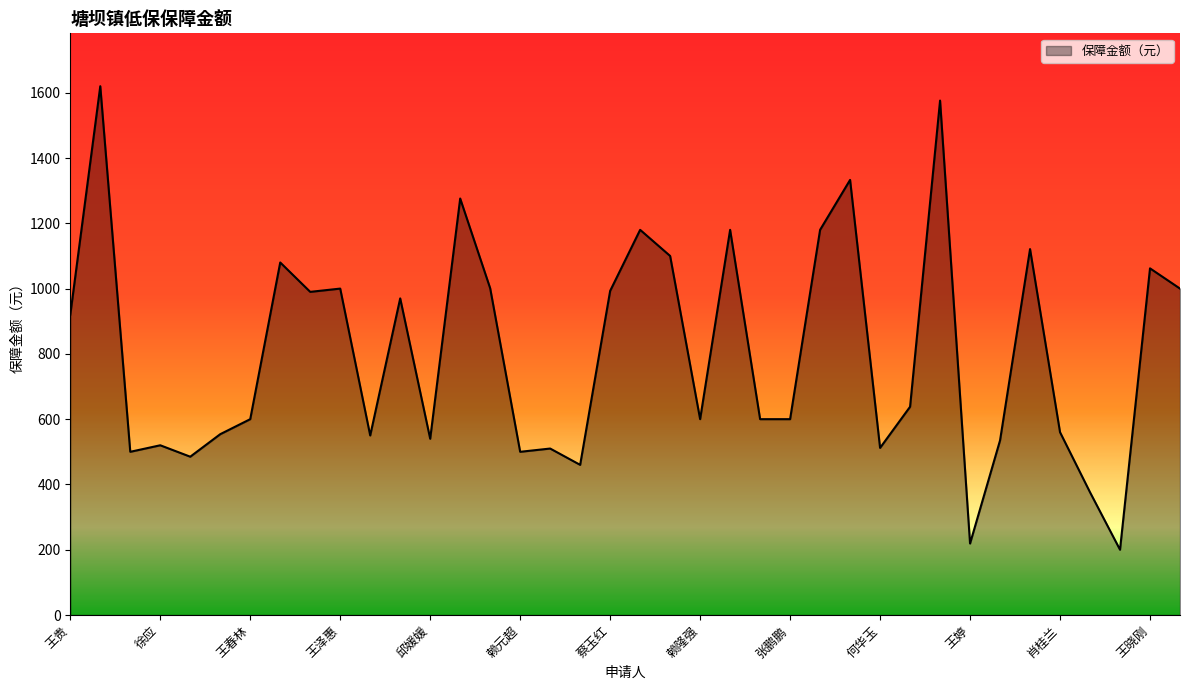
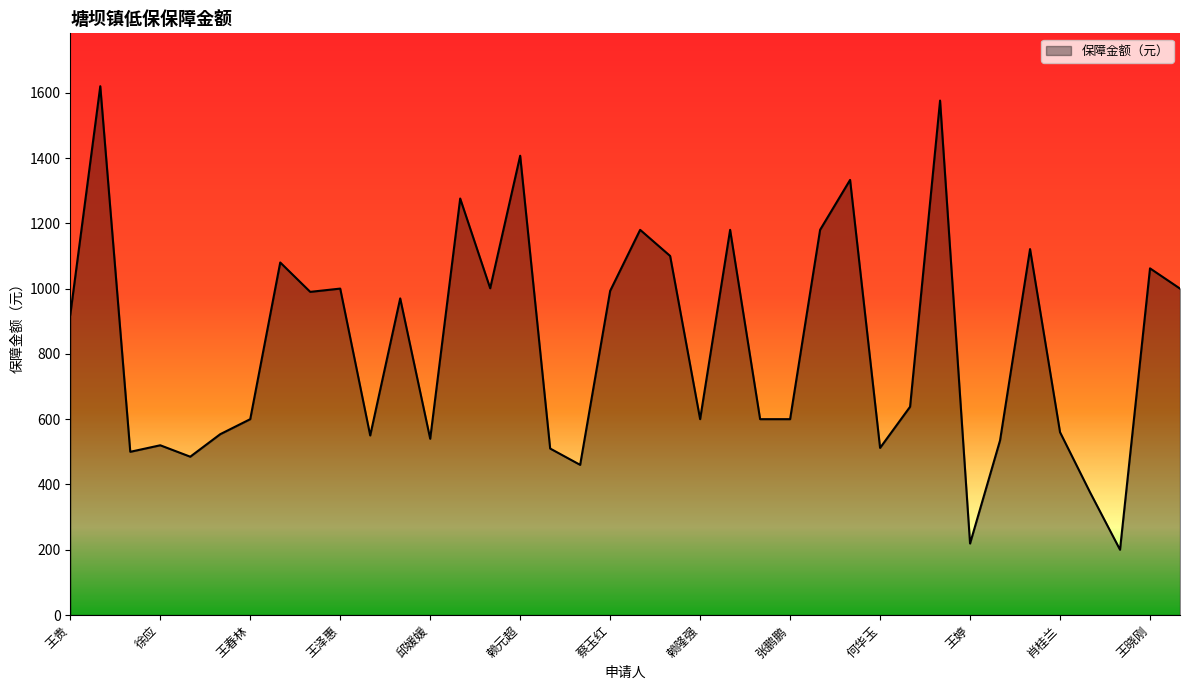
  {
    "王贵": 920,
    "徐应": 520,
    "王春林": 600,
    "王泽惠": 1000,
    "邱媛媛": 540,
-   "赖元超": 500,
+   "赖元超": 1410,
    "蔡玉红": 990,
    "赖隆强": 600,
    "张鹏鹏": 600,
    "何华玉": 510,
    "王婷": 220,
    "肖桂兰": 560,
    "王晓刚": 1060
  }
